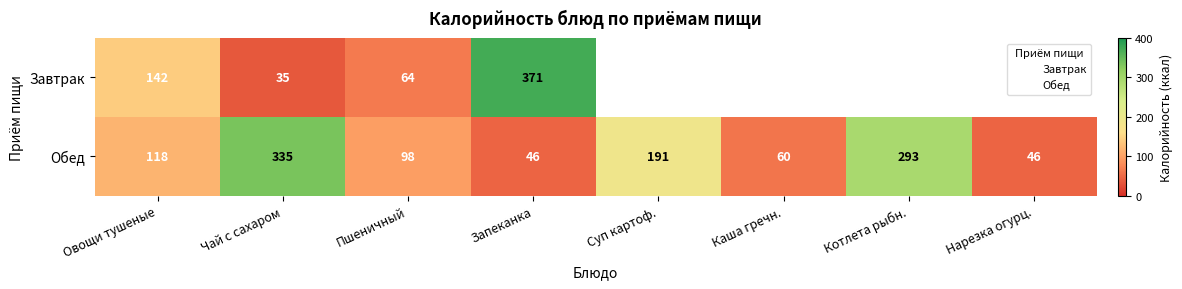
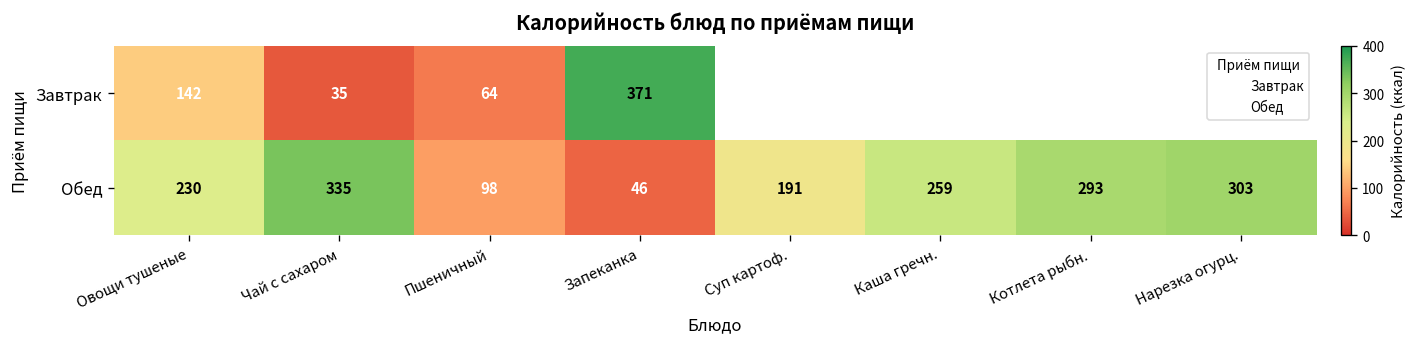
  {
    "Завтрак": {
      "Овощи тушеные": 142,
      "Чай с сахаром": 35,
      "Пшеничный": 64,
      "Запеканка": 371
    },
    "Обед": {
-     "Овощи тушеные": 118,
+     "Овощи тушеные": 230,
      "Чай с сахаром": 335,
      "Пшеничный": 98,
      "Запеканка": 46,
      "Суп картоф.": 191,
-     "Каша гречн.": 60,
+     "Каша гречн.": 259,
      "Котлета рыбн.": 293,
-     "Нарезка огурц.": 46
+     "Нарезка огурц.": 303
    }
  }
